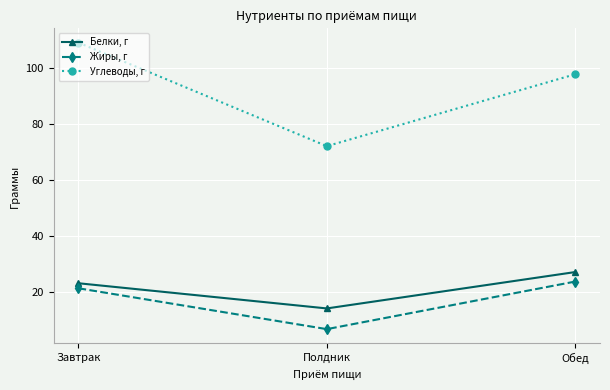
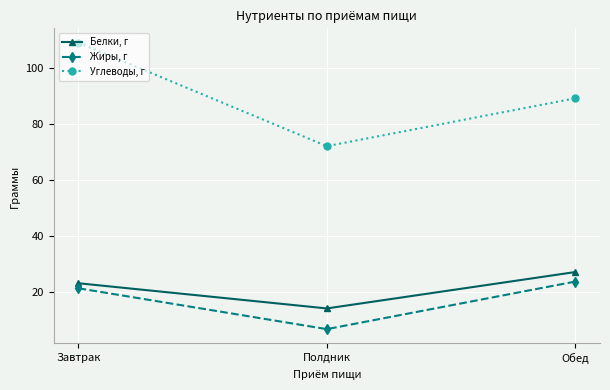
  {
    "Углеводы, г": {
      "Полдник": 72,
-     "Обед": 98
+     "Обед": 89
    }
  }
